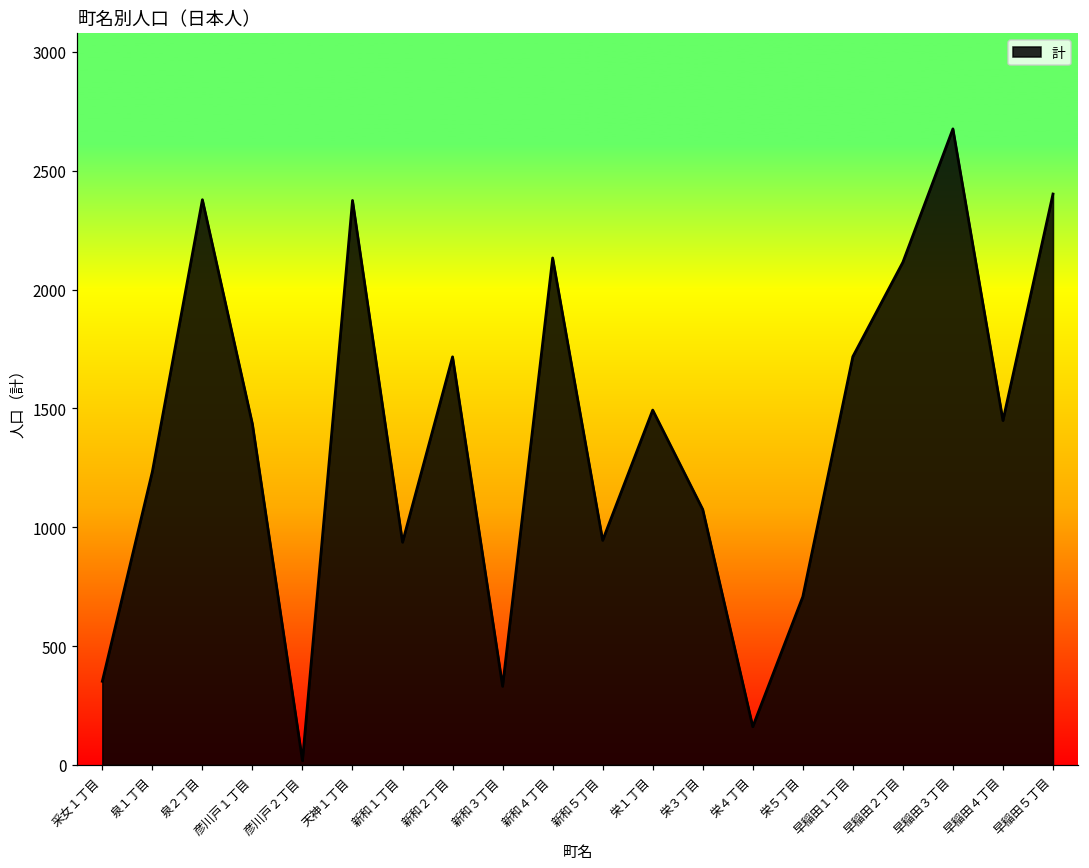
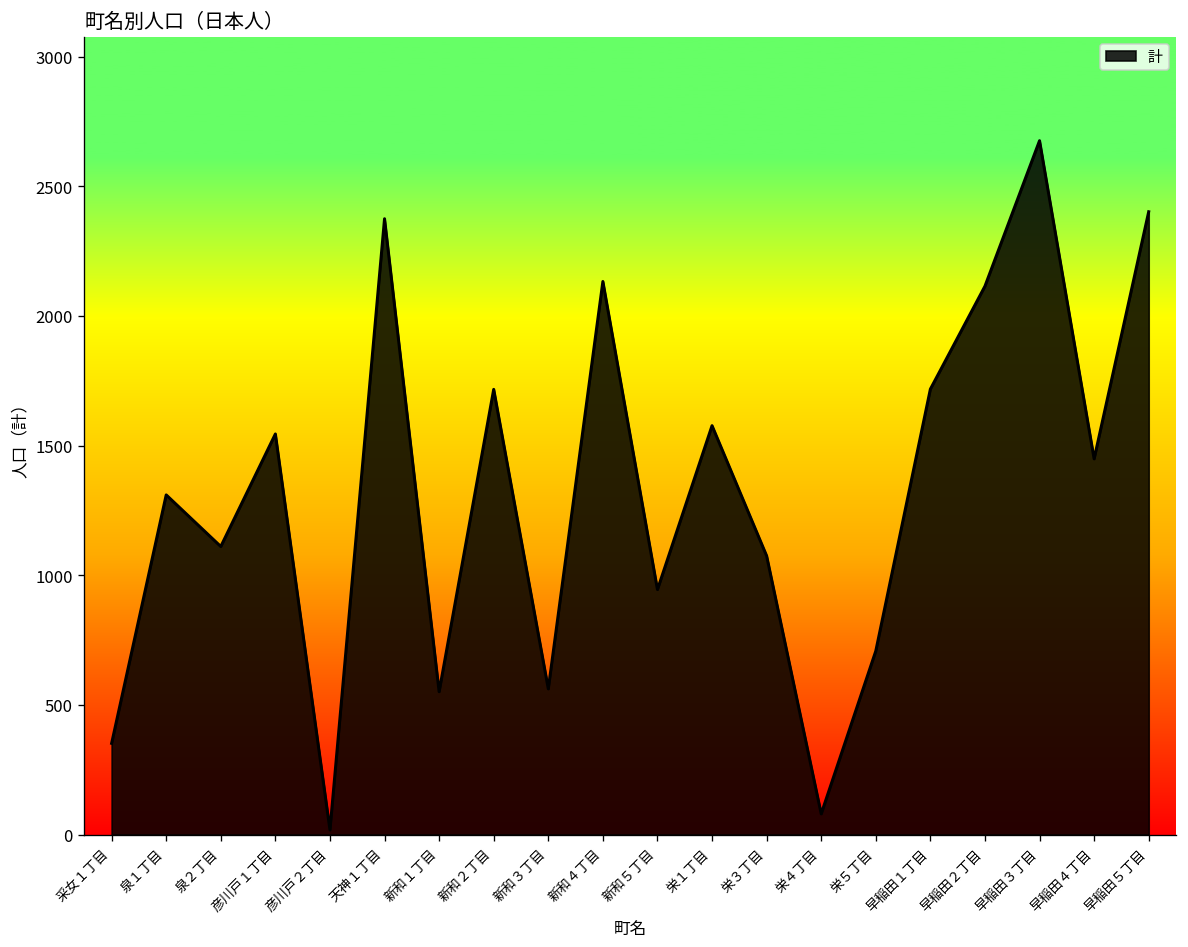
  {
    "采女１丁目": 350,
-   "泉１丁目": 1230,
-   "泉２丁目": 2380,
-   "彦川戸１丁目": 1430,
+   "泉１丁目": 1310,
+   "泉２丁目": 1110,
+   "彦川戸１丁目": 1550,
    "彦川戸２丁目": 20,
    "天神１丁目": 2380,
-   "新和１丁目": 940,
+   "新和１丁目": 550,
    "新和２丁目": 1720,
-   "新和３丁目": 330,
+   "新和３丁目": 560,
    "新和４丁目": 2130,
    "新和５丁目": 950,
-   "栄１丁目": 1490,
+   "栄１丁目": 1580,
    "栄３丁目": 1080,
-   "栄４丁目": 160,
+   "栄４丁目": 80,
    "栄５丁目": 710,
    "早稲田１丁目": 1720,
    "早稲田２丁目": 2120,
    "早稲田３丁目": 2680,
    "早稲田４丁目": 1450,
    "早稲田５丁目": 2400
  }
